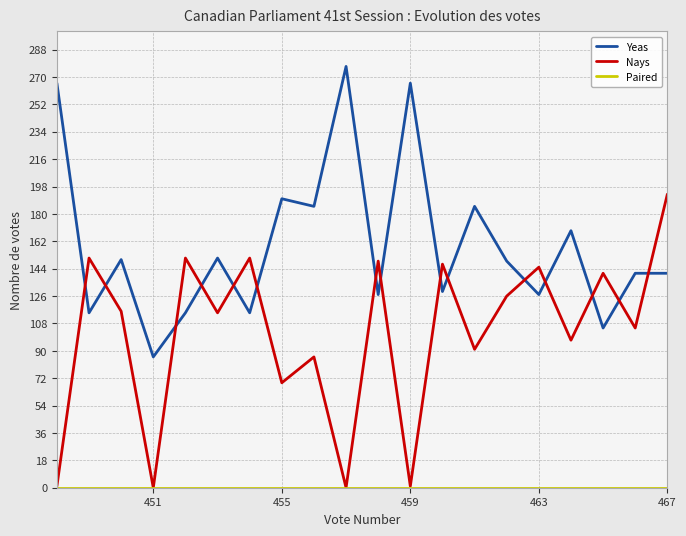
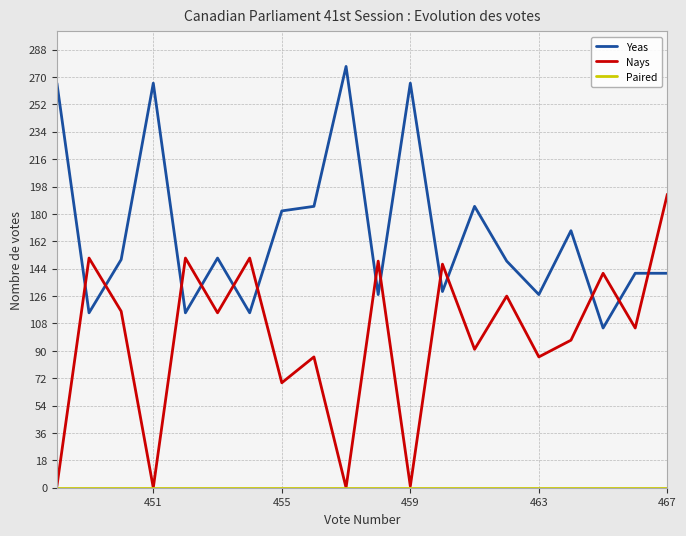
  {
    "Yeas": {
-     "451": 86,
-     "455": 190,
+     "451": 266,
+     "455": 182,
      "459": 266,
      "463": 127,
      "467": 141
    },
    "Nays": {
      "455": 69,
-     "463": 145,
+     "463": 86,
      "467": 193
    },
    "Paired": {
      "455": 0,
      "463": 0,
      "467": 0
    }
  }
